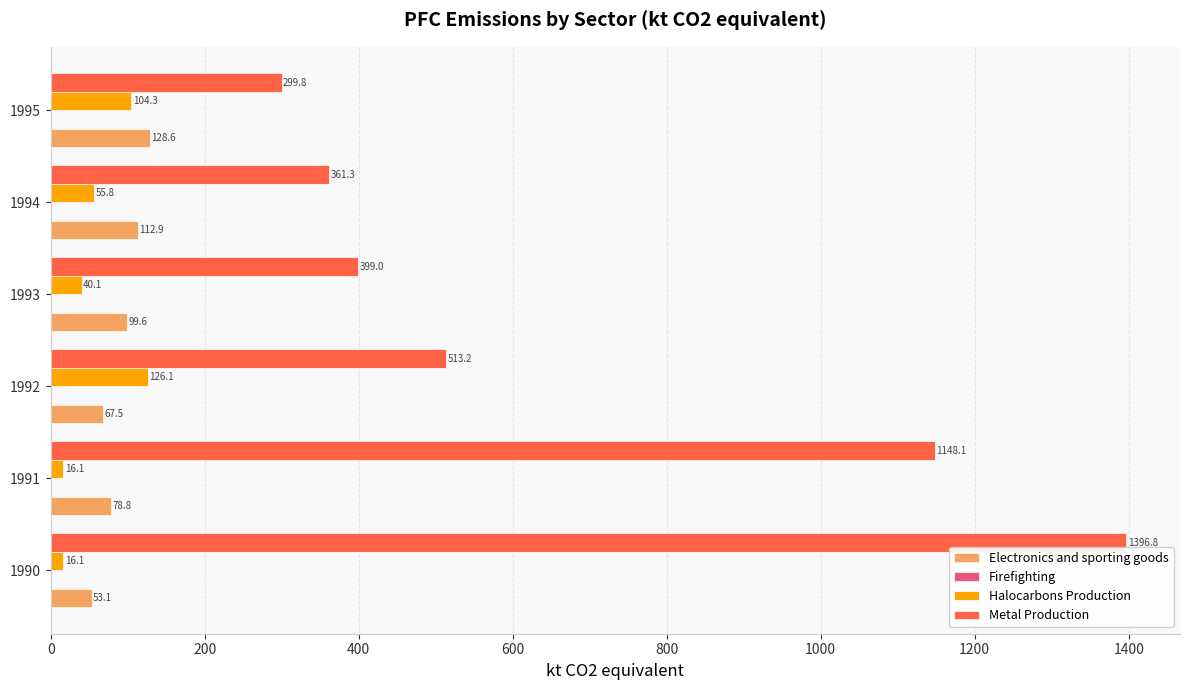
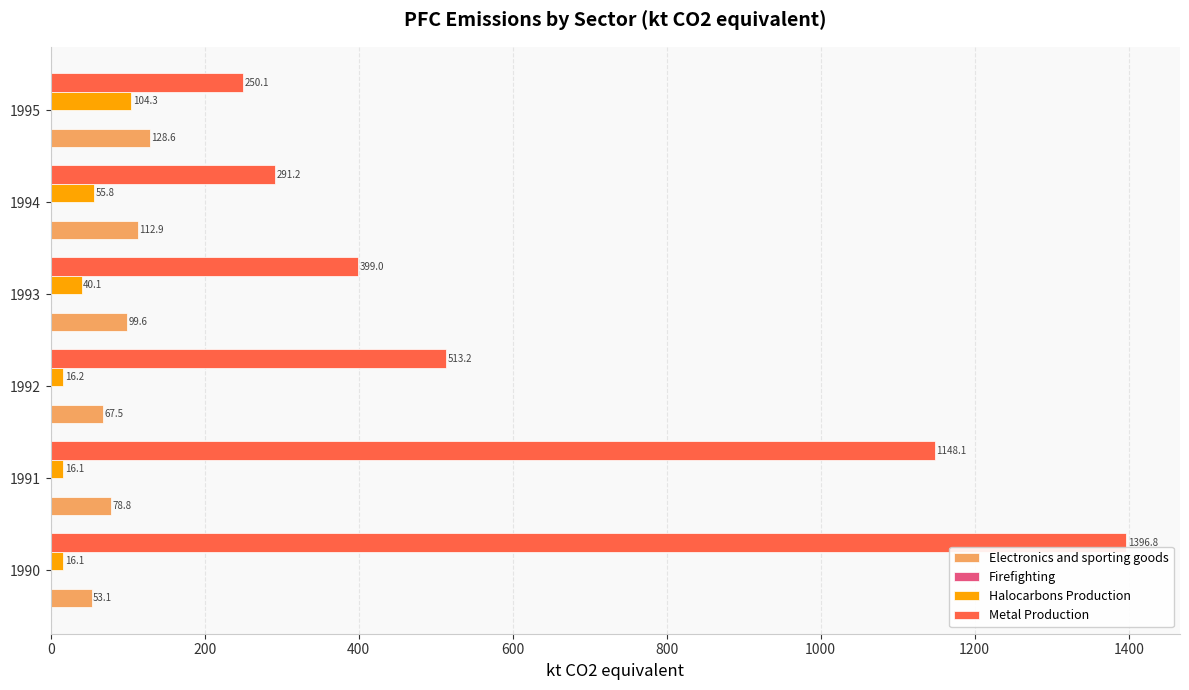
  {
    "Electronics and sporting goods": {
      "1995": 128.6,
      "1994": 112.9,
      "1993": 99.6,
      "1992": 67.5,
      "1991": 78.8,
      "1990": 53.1
    },
    "Firefighting": {
      "1994": 0,
      "1993": 0,
      "1992": 0,
      "1991": 0,
      "1990": 0
    },
    "Halocarbons Production": {
      "1995": 104.3,
      "1994": 55.8,
      "1993": 40.1,
-     "1992": 126.1,
+     "1992": 16.2,
      "1991": 16.1,
      "1990": 16.1
    },
    "Metal Production": {
-     "1995": 299.8,
-     "1994": 361.3,
+     "1995": 250.1,
+     "1994": 291.2,
      "1993": 399.0,
      "1992": 513.2,
      "1991": 1148.1
    }
  }
